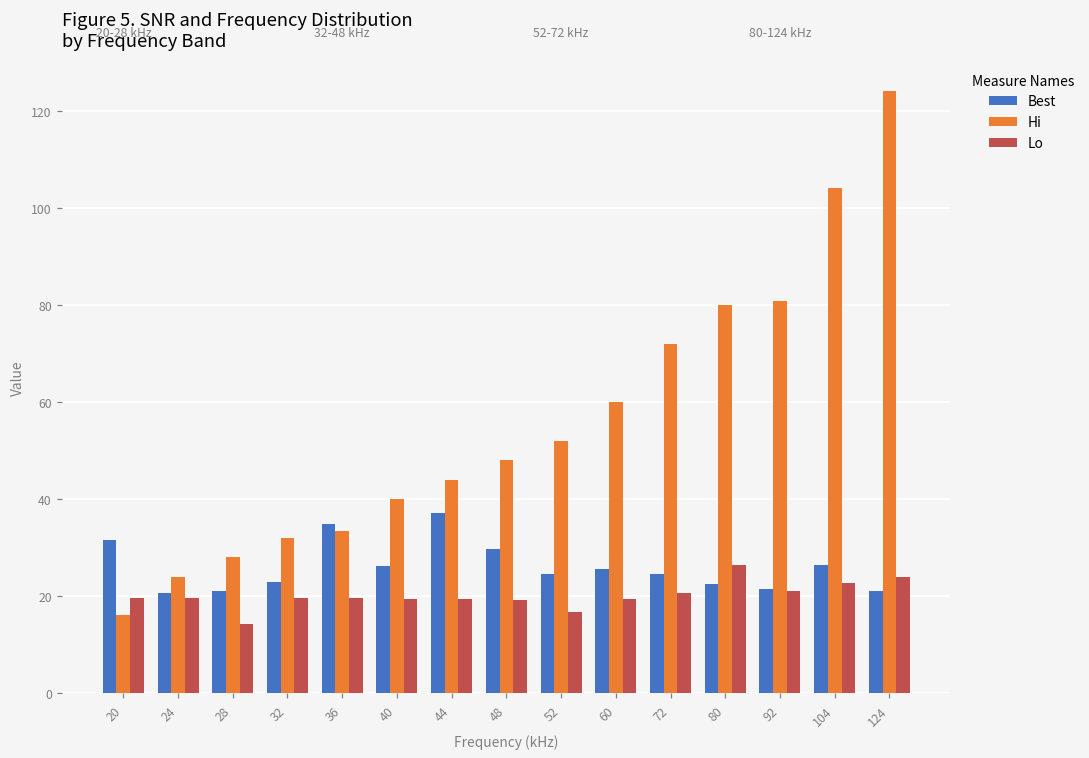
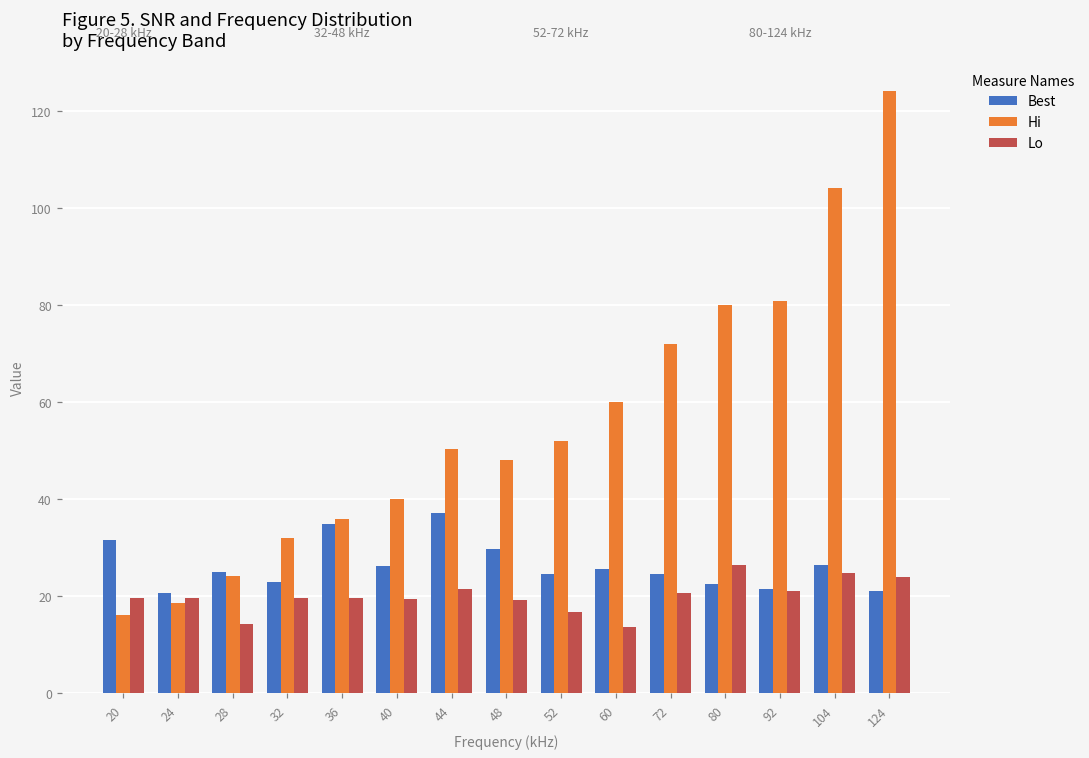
  {
    "Best": {
      "20": 32,
      "24": 21,
-     "28": 21,
+     "28": 25,
      "32": 23,
      "36": 35,
      "40": 26,
      "44": 37,
      "48": 30,
      "52": 25,
      "60": 26,
      "72": 24,
      "80": 23,
      "92": 22,
      "104": 27,
      "124": 21
    },
    "Hi": {
      "20": 16,
-     "24": 24,
-     "28": 28,
+     "24": 19,
+     "28": 24,
      "32": 32,
-     "36": 34,
+     "36": 36,
      "40": 40,
-     "44": 44,
+     "44": 50,
      "48": 48,
      "52": 52,
      "60": 60,
      "72": 72,
      "80": 80,
      "92": 81,
      "104": 104,
      "124": 124
    },
    "Lo": {
      "20": 20,
      "24": 20,
      "28": 14,
      "32": 20,
      "36": 20,
      "40": 20,
-     "44": 19,
+     "44": 21,
      "48": 19,
      "52": 17,
-     "60": 19,
+     "60": 14,
      "72": 21,
      "80": 26,
      "92": 21,
-     "104": 23,
+     "104": 25,
      "124": 24
    }
  }
